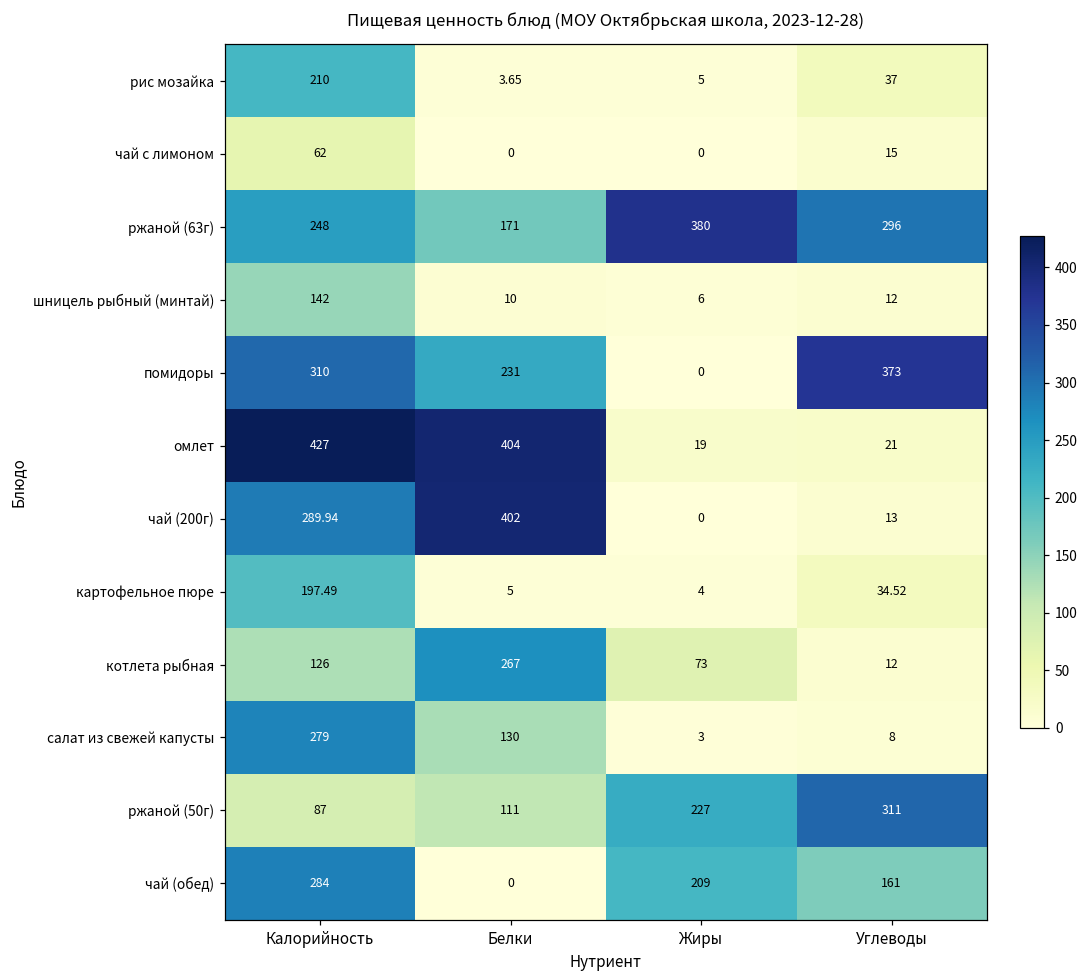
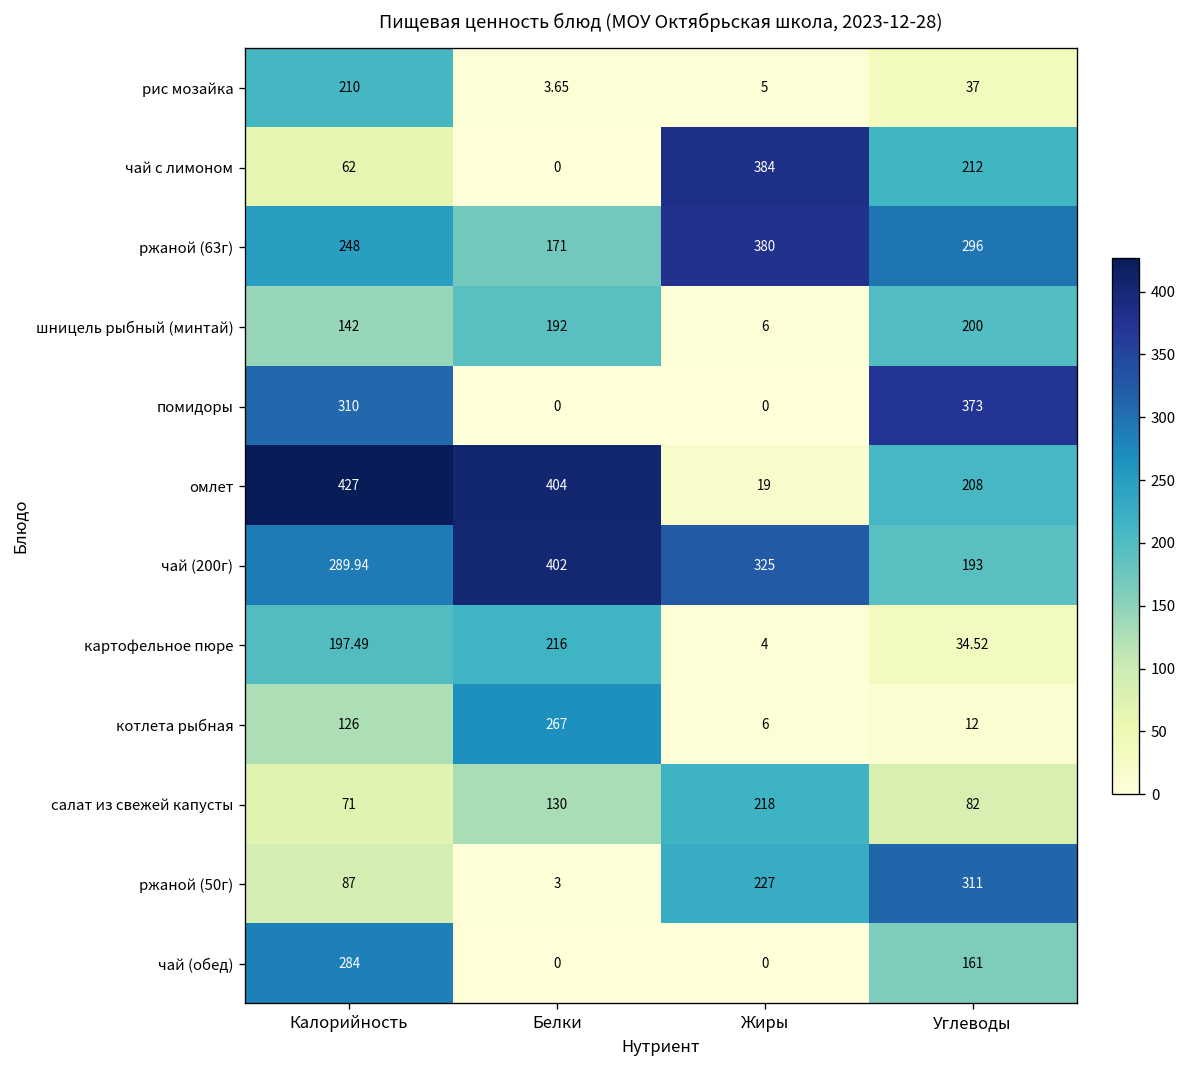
  {
    "рис мозайка": {
      "Калорийность": 210,
      "Белки": 3.65,
      "Жиры": 5,
      "Углеводы": 37
    },
    "чай с лимоном": {
      "Калорийность": 62,
      "Белки": 0,
-     "Жиры": 0,
-     "Углеводы": 15
+     "Жиры": 384,
+     "Углеводы": 212
    },
    "ржаной (63г)": {
      "Калорийность": 248,
      "Белки": 171,
      "Жиры": 380,
      "Углеводы": 296
    },
    "шницель рыбный (минтай)": {
      "Калорийность": 142,
-     "Белки": 10,
+     "Белки": 192,
      "Жиры": 6,
-     "Углеводы": 12
+     "Углеводы": 200
    },
    "помидоры": {
      "Калорийность": 310,
-     "Белки": 231,
+     "Белки": 0,
      "Жиры": 0,
      "Углеводы": 373
    },
    "омлет": {
      "Калорийность": 427,
      "Белки": 404,
      "Жиры": 19,
-     "Углеводы": 21
+     "Углеводы": 208
    },
    "чай (200г)": {
      "Калорийность": 289.94,
      "Белки": 402,
-     "Жиры": 0,
-     "Углеводы": 13
+     "Жиры": 325,
+     "Углеводы": 193
    },
    "картофельное пюре": {
      "Калорийность": 197.49,
-     "Белки": 5,
+     "Белки": 216,
      "Жиры": 4,
      "Углеводы": 34.52
    },
    "котлета рыбная": {
      "Калорийность": 126,
      "Белки": 267,
-     "Жиры": 73,
+     "Жиры": 6,
      "Углеводы": 12
    },
    "салат из свежей капусты": {
-     "Калорийность": 279,
+     "Калорийность": 71,
      "Белки": 130,
-     "Жиры": 3,
-     "Углеводы": 8
+     "Жиры": 218,
+     "Углеводы": 82
    },
    "ржаной (50г)": {
      "Калорийность": 87,
-     "Белки": 111,
+     "Белки": 3,
      "Жиры": 227,
      "Углеводы": 311
    },
    "чай (обед)": {
      "Калорийность": 284,
      "Белки": 0,
-     "Жиры": 209,
+     "Жиры": 0,
      "Углеводы": 161
    }
  }
